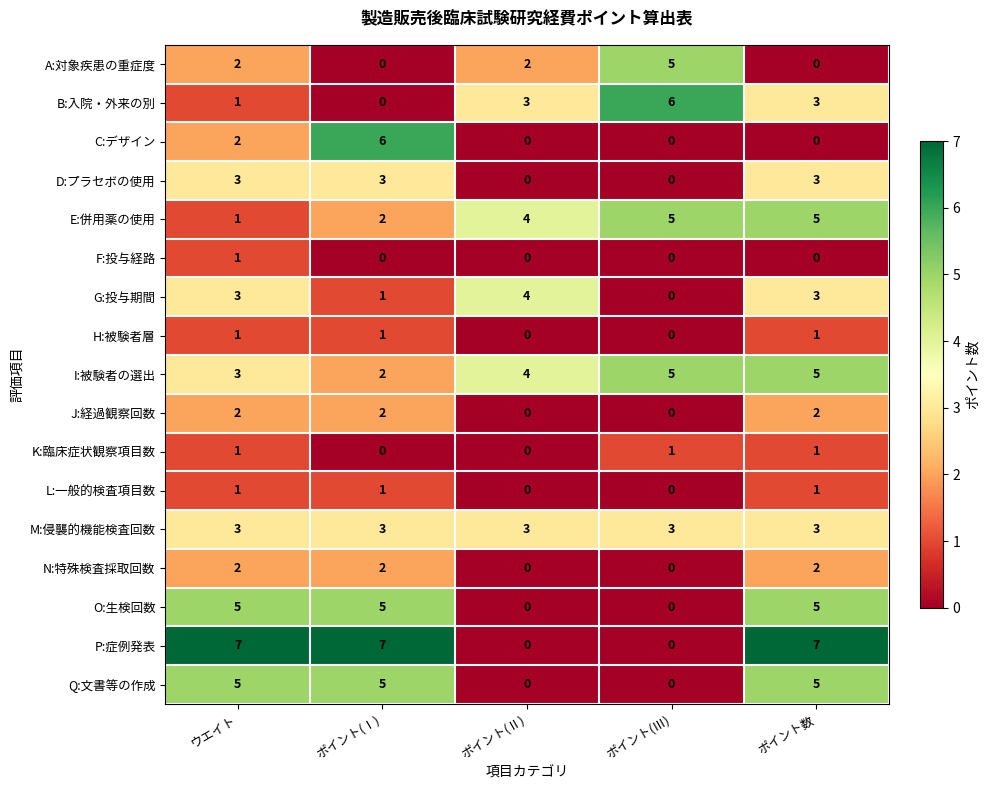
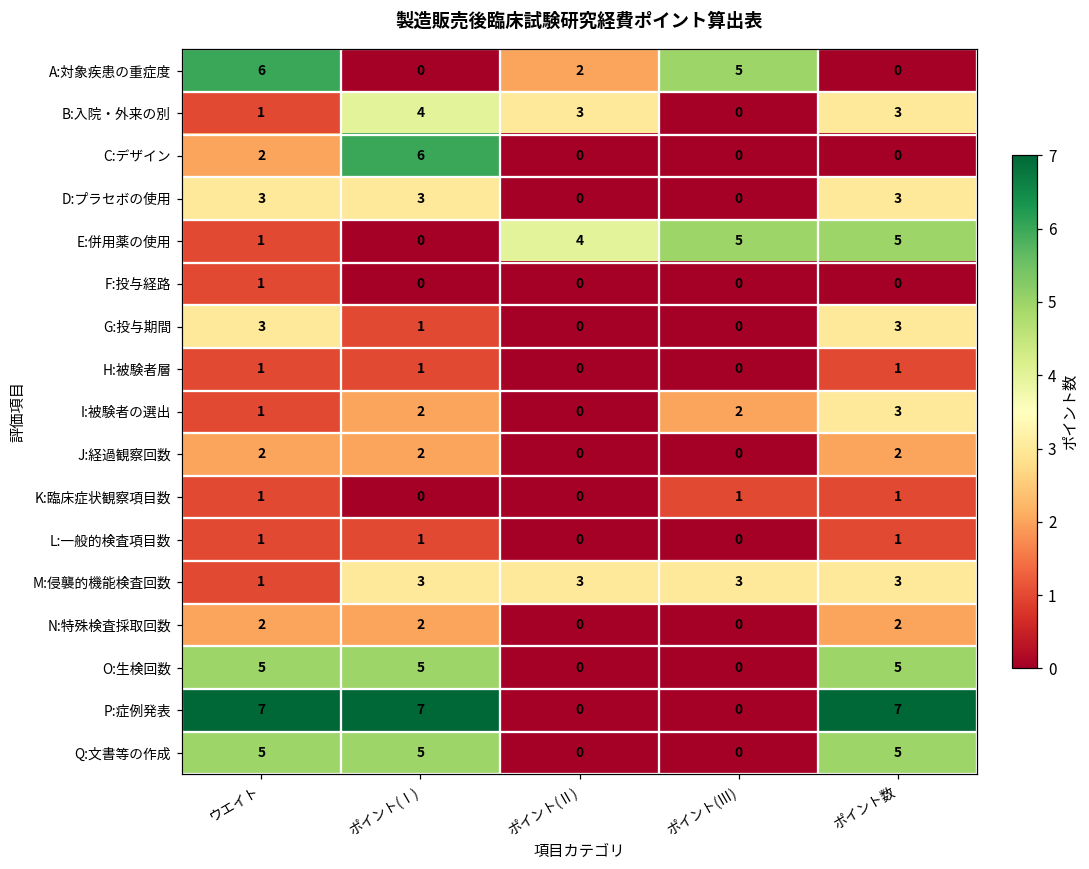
  {
    "A:対象疾患の重症度": {
-     "ウエイト": 2,
+     "ウエイト": 6,
      "ポイント(Ⅰ)": 0,
      "ポイント(Ⅱ)": 2,
      "ポイント(Ⅲ)": 5,
      "ポイント数": 0
    },
    "B:入院・外来の別": {
      "ウエイト": 1,
-     "ポイント(Ⅰ)": 0,
+     "ポイント(Ⅰ)": 4,
      "ポイント(Ⅱ)": 3,
-     "ポイント(Ⅲ)": 6,
+     "ポイント(Ⅲ)": 0,
      "ポイント数": 3
    },
    "C:デザイン": {
      "ウエイト": 2,
      "ポイント(Ⅰ)": 6,
      "ポイント(Ⅱ)": 0,
      "ポイント(Ⅲ)": 0,
      "ポイント数": 0
    },
    "D:プラセボの使用": {
      "ウエイト": 3,
      "ポイント(Ⅰ)": 3,
      "ポイント(Ⅱ)": 0,
      "ポイント(Ⅲ)": 0,
      "ポイント数": 3
    },
    "E:併用薬の使用": {
      "ウエイト": 1,
-     "ポイント(Ⅰ)": 2,
+     "ポイント(Ⅰ)": 0,
      "ポイント(Ⅱ)": 4,
      "ポイント(Ⅲ)": 5,
      "ポイント数": 5
    },
    "F:投与経路": {
      "ウエイト": 1,
      "ポイント(Ⅰ)": 0,
      "ポイント(Ⅱ)": 0,
      "ポイント(Ⅲ)": 0,
      "ポイント数": 0
    },
    "G:投与期間": {
      "ウエイト": 3,
      "ポイント(Ⅰ)": 1,
-     "ポイント(Ⅱ)": 4,
+     "ポイント(Ⅱ)": 0,
      "ポイント(Ⅲ)": 0,
      "ポイント数": 3
    },
    "H:被験者層": {
      "ウエイト": 1,
      "ポイント(Ⅰ)": 1,
      "ポイント(Ⅱ)": 0,
      "ポイント(Ⅲ)": 0,
      "ポイント数": 1
    },
    "I:被験者の選出": {
-     "ウエイト": 3,
+     "ウエイト": 1,
      "ポイント(Ⅰ)": 2,
-     "ポイント(Ⅱ)": 4,
-     "ポイント(Ⅲ)": 5,
-     "ポイント数": 5
+     "ポイント(Ⅱ)": 0,
+     "ポイント(Ⅲ)": 2,
+     "ポイント数": 3
    },
    "J:経過観察回数": {
      "ウエイト": 2,
      "ポイント(Ⅰ)": 2,
      "ポイント(Ⅱ)": 0,
      "ポイント(Ⅲ)": 0,
      "ポイント数": 2
    },
    "K:臨床症状観察項目数": {
      "ウエイト": 1,
      "ポイント(Ⅰ)": 0,
      "ポイント(Ⅱ)": 0,
      "ポイント(Ⅲ)": 1,
      "ポイント数": 1
    },
    "L:一般的検査項目数": {
      "ウエイト": 1,
      "ポイント(Ⅰ)": 1,
      "ポイント(Ⅱ)": 0,
      "ポイント(Ⅲ)": 0,
      "ポイント数": 1
    },
    "M:侵襲的機能検査回数": {
-     "ウエイト": 3,
+     "ウエイト": 1,
      "ポイント(Ⅰ)": 3,
      "ポイント(Ⅱ)": 3,
      "ポイント(Ⅲ)": 3,
      "ポイント数": 3
    },
    "N:特殊検査採取回数": {
      "ウエイト": 2,
      "ポイント(Ⅰ)": 2,
      "ポイント(Ⅱ)": 0,
      "ポイント(Ⅲ)": 0,
      "ポイント数": 2
    },
    "O:生検回数": {
      "ウエイト": 5,
      "ポイント(Ⅰ)": 5,
      "ポイント(Ⅱ)": 0,
      "ポイント(Ⅲ)": 0,
      "ポイント数": 5
    },
    "P:症例発表": {
      "ウエイト": 7,
      "ポイント(Ⅰ)": 7,
      "ポイント(Ⅱ)": 0,
      "ポイント(Ⅲ)": 0,
      "ポイント数": 7
    },
    "Q:文書等の作成": {
      "ウエイト": 5,
      "ポイント(Ⅰ)": 5,
      "ポイント(Ⅱ)": 0,
      "ポイント(Ⅲ)": 0,
      "ポイント数": 5
    }
  }
